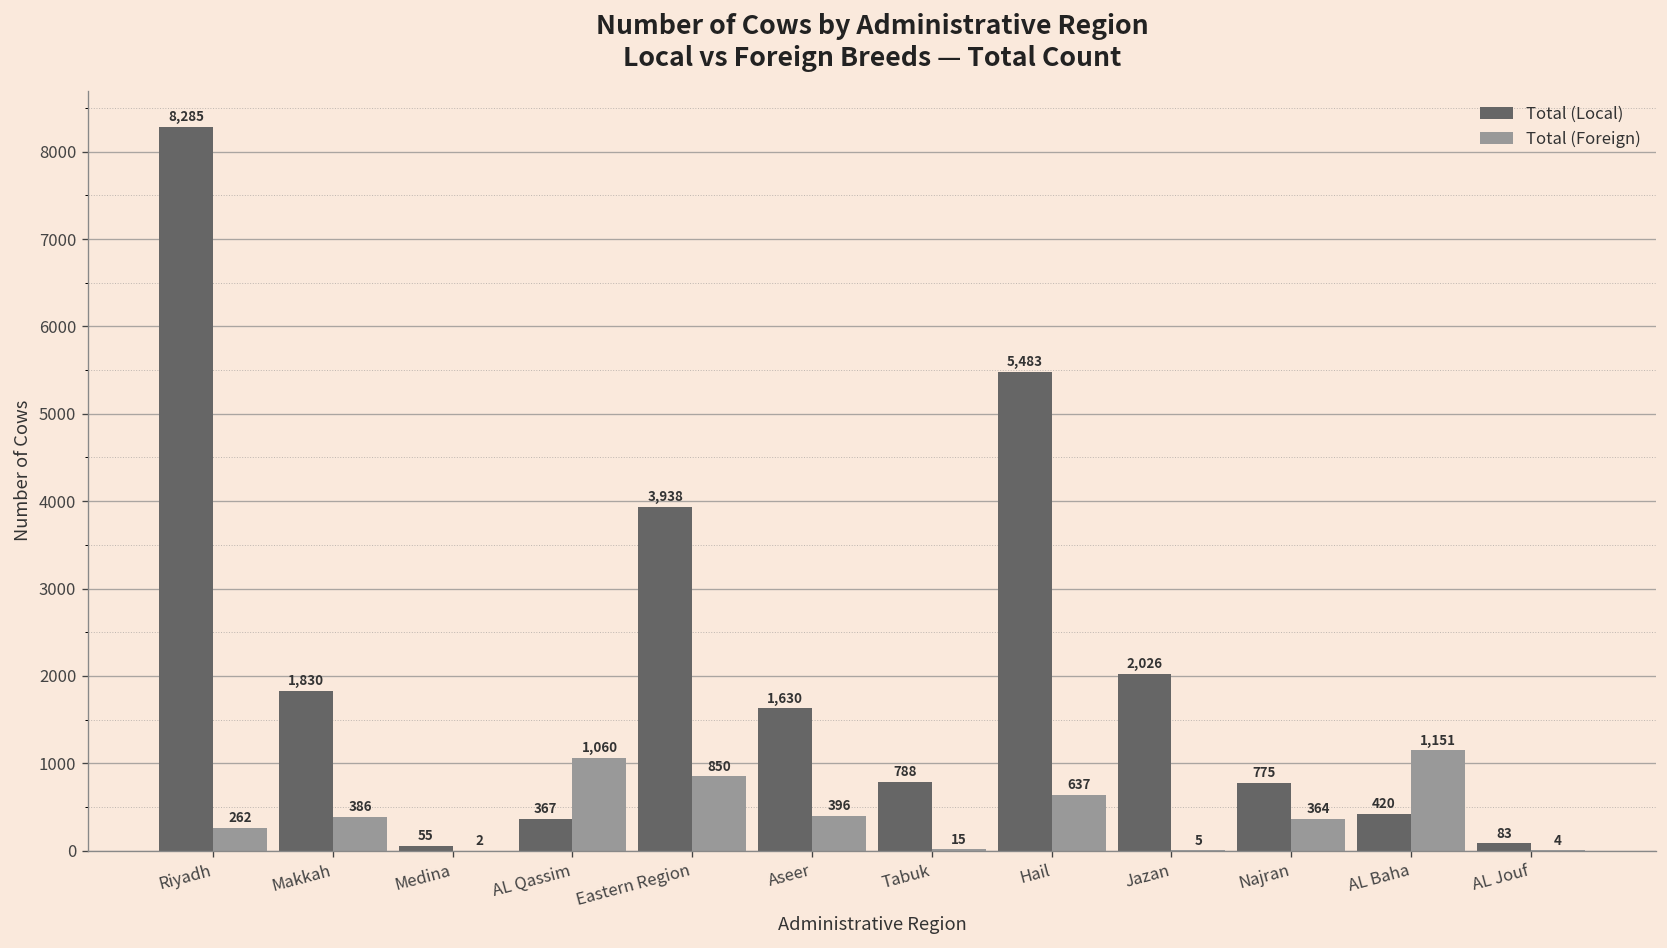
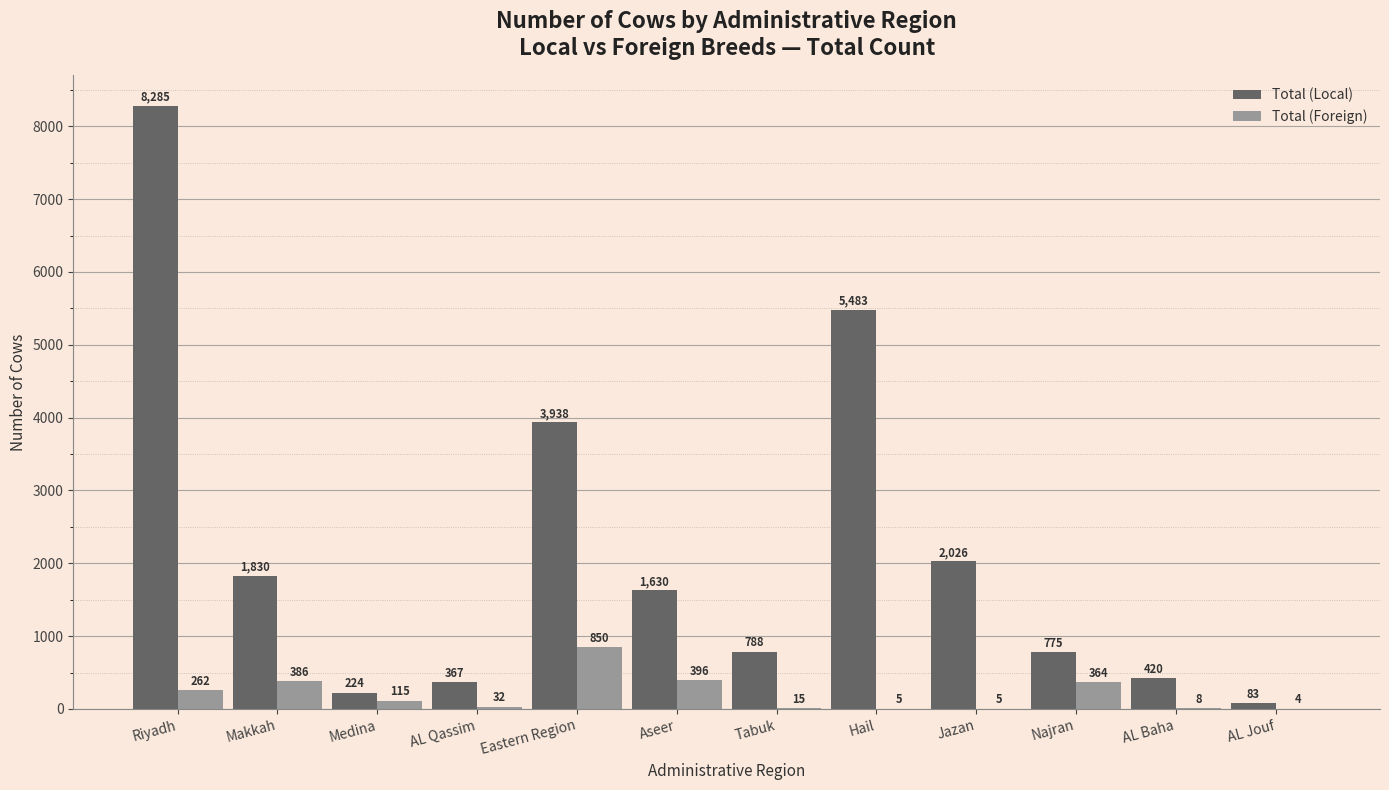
  {
    "Total (Local)": {
      "Riyadh": "8,285",
      "Makkah": "1,830",
-     "Medina": "55",
+     "Medina": "224",
      "AL Qassim": "367",
      "Eastern Region": "3,938",
      "Aseer": "1,630",
      "Tabuk": "788",
      "Hail": "5,483",
      "Jazan": "2,026",
      "Najran": "775",
      "AL Baha": "420",
      "AL Jouf": "83"
    },
    "Total (Foreign)": {
      "Riyadh": "262",
      "Makkah": "386",
-     "Medina": "2",
-     "AL Qassim": "1,060",
+     "Medina": "115",
+     "AL Qassim": "32",
      "Eastern Region": "850",
      "Aseer": "396",
      "Tabuk": "15",
-     "Hail": "637",
+     "Hail": "5",
      "Jazan": "5",
      "Najran": "364",
-     "AL Baha": "1,151",
+     "AL Baha": "8",
      "AL Jouf": "4"
    }
  }
